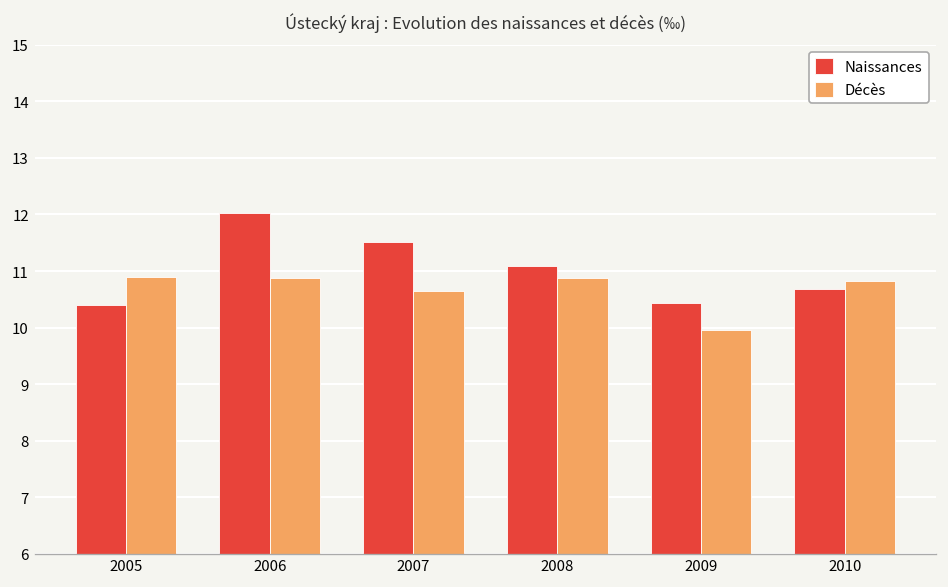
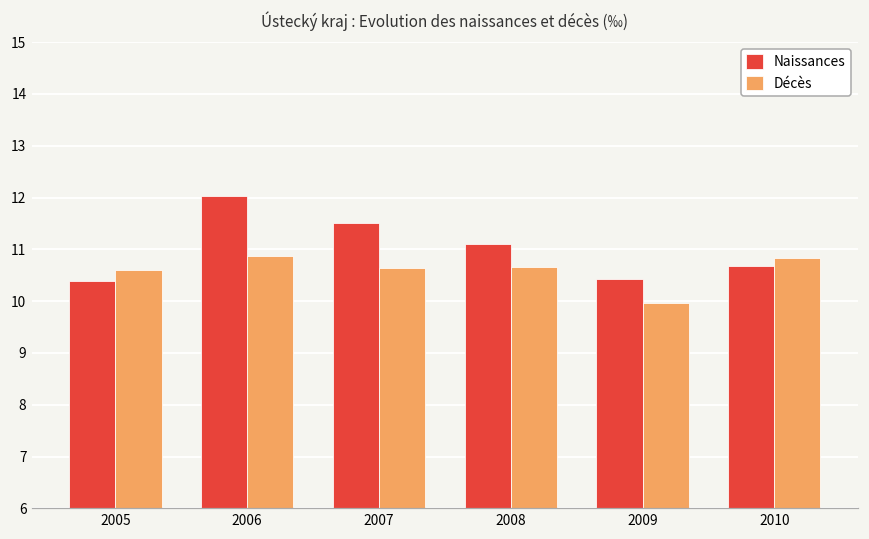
  {
    "Naissances": {
      "2005": 10.4,
      "2006": 12.0,
      "2007": 11.5,
      "2008": 11.1,
      "2009": 10.4,
      "2010": 10.7
    },
    "Décès": {
-     "2005": 10.9,
+     "2005": 10.6,
      "2006": 10.9,
      "2007": 10.6,
-     "2008": 10.9,
+     "2008": 10.7,
      "2009": 10.0,
      "2010": 10.8
    }
  }
